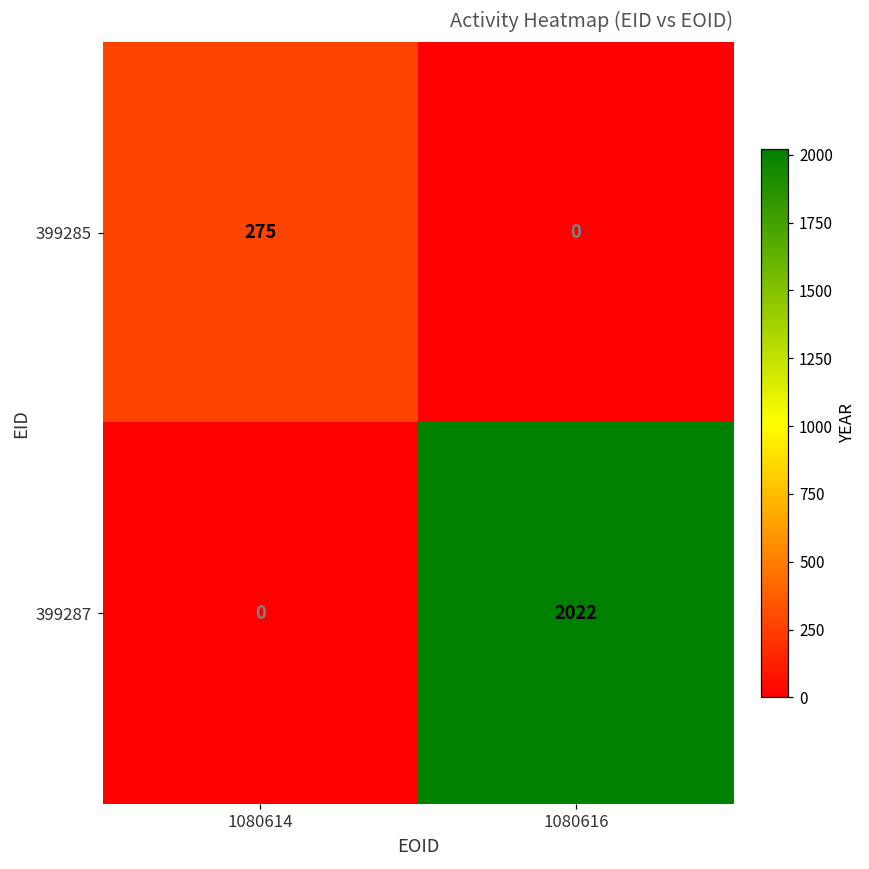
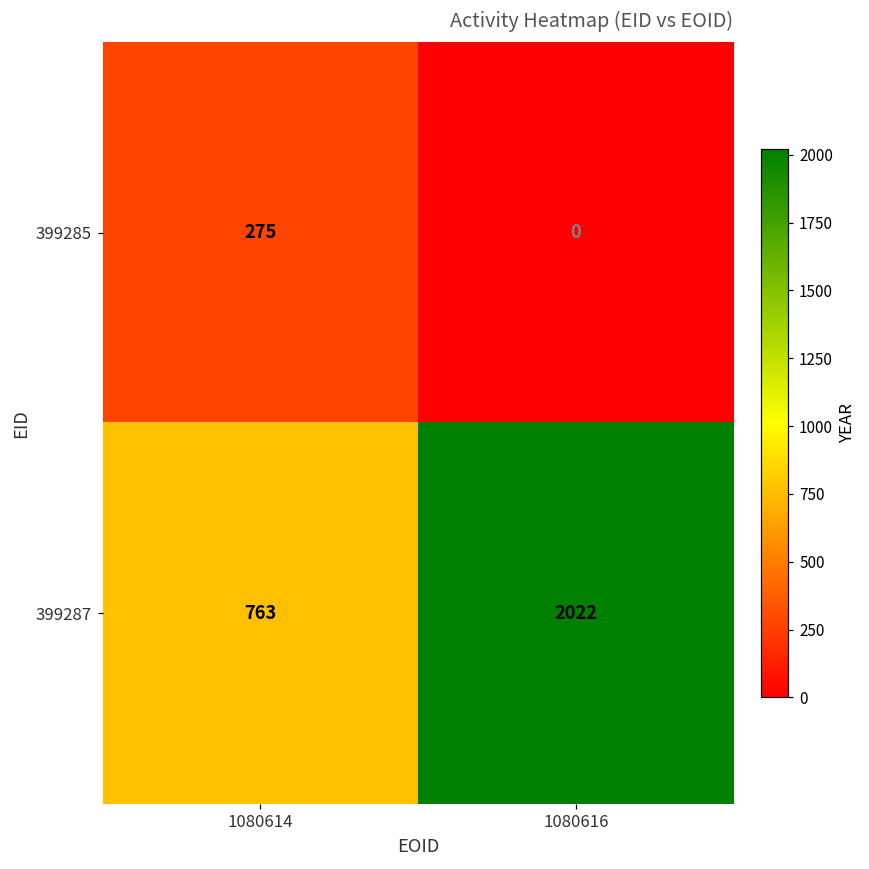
  {
    "399285": {
      "1080614": 275,
      "1080616": 0
    },
    "399287": {
-     "1080614": 0,
+     "1080614": 763,
      "1080616": 2022
    }
  }
